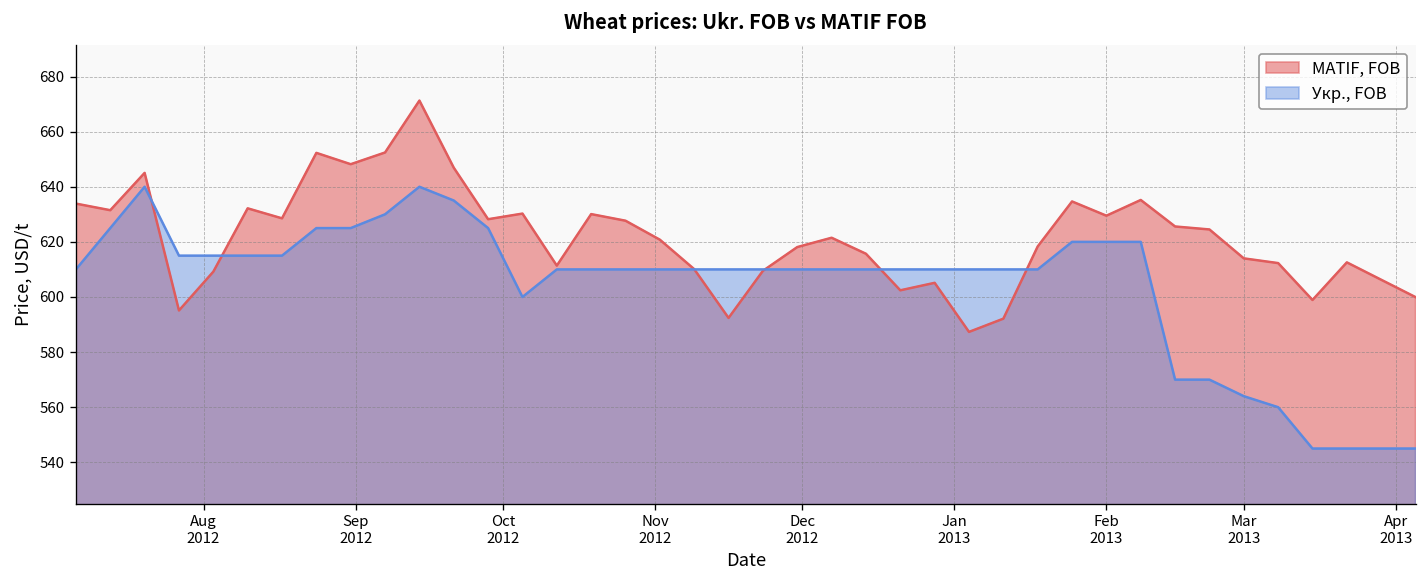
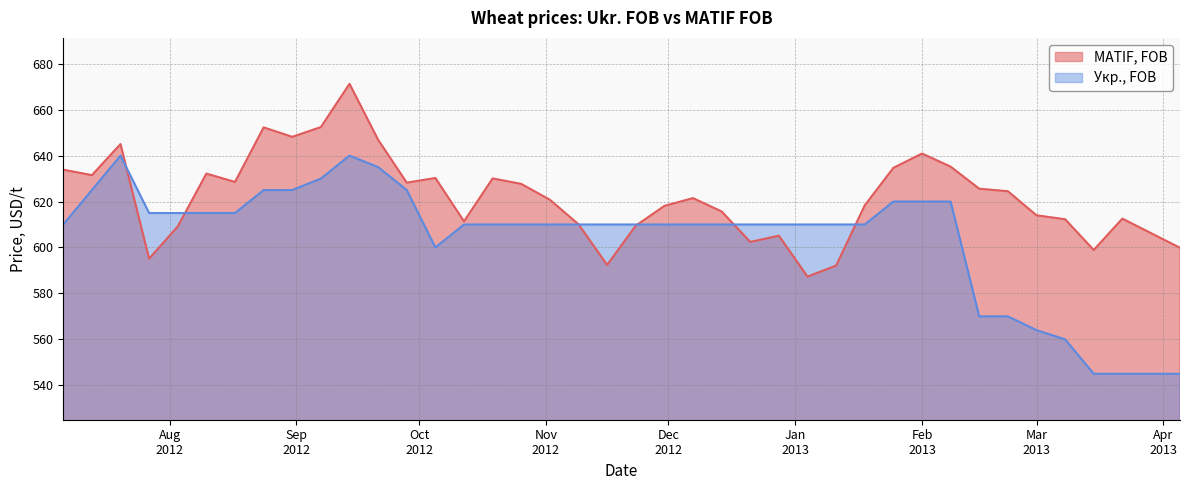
  {
    "MATIF, FOB": {
-     "Feb 2013": 629,
+     "Feb 2013": 641,
      "Mar 2013": 614
    },
    "Укр., FOB": {
      "Feb 2013": 620,
      "Mar 2013": 564
    }
  }
